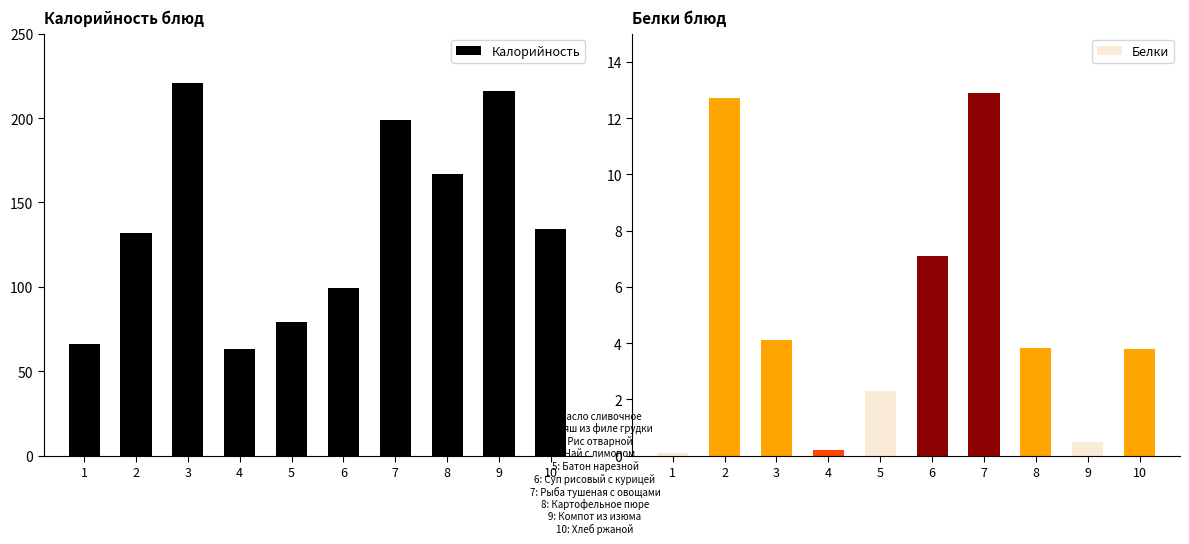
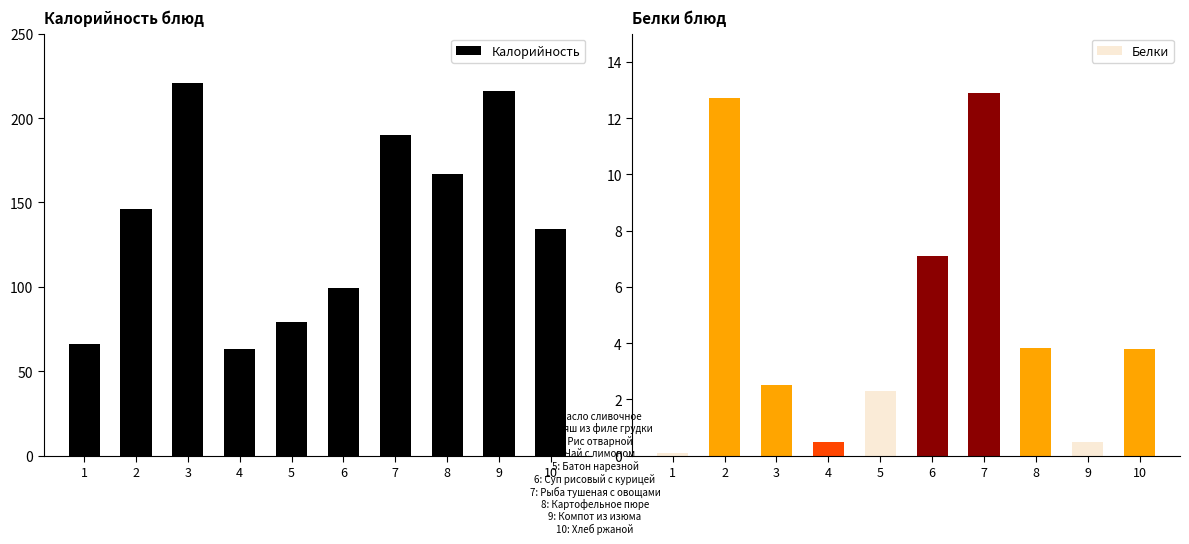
  {
    "Калорийность блюд": {
      "1": 66,
-     "2": 132,
+     "2": 146,
      "3": 221,
      "4": 63,
      "5": 79,
      "6": 99,
-     "7": 199,
+     "7": 190,
      "8": 167,
      "9": 216,
      "10": 134
    },
    "Белки блюд": {
      "1": 0.1,
      "2": 12.7,
-     "3": 4.1,
-     "4": 0.2,
+     "3": 2.5,
+     "4": 0.5,
      "5": 2.3,
      "6": 7.1,
      "7": 12.9,
      "8": 3.8,
      "9": 0.5,
      "10": 3.8
    }
  }
